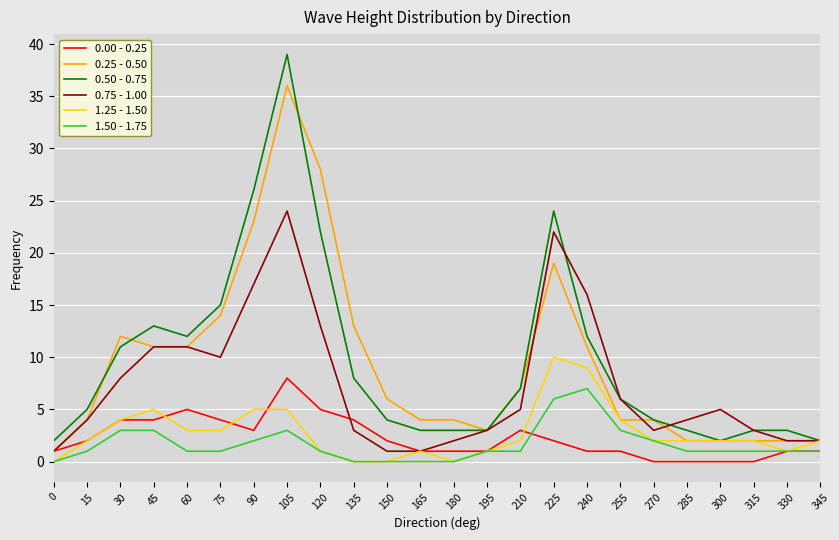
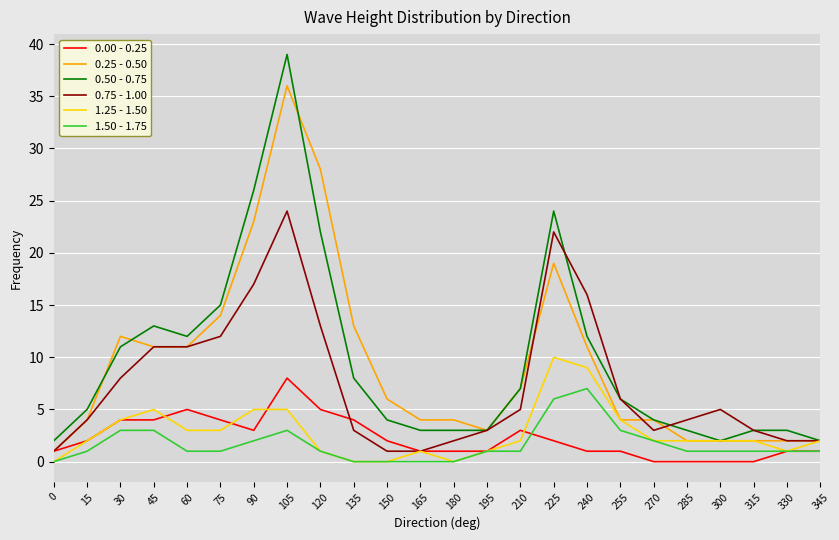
  {
    "0.00 - 0.25": {
      "45": 4,
      "60": 5,
      "75": 4,
      "90": 3,
      "105": 8,
      "120": 5,
      "135": 4,
      "150": 2,
      "180": 1,
      "210": 3,
      "225": 2,
      "240": 1,
      "255": 1,
      "270": 0,
      "285": 0,
      "300": 0,
      "315": 0
    },
    "0.50 - 0.75": {
      "0": 2,
      "15": 5,
      "30": 11,
      "45": 13,
      "60": 12,
      "75": 15,
      "90": 26,
      "105": 39,
      "120": 22,
      "135": 8,
      "150": 4,
      "165": 3,
      "180": 3,
      "225": 24,
      "240": 12,
      "285": 3,
      "330": 3
    },
    "0.75 - 1.00": {
      "30": 8,
-     "75": 10,
+     "75": 12,
      "90": 17,
      "105": 24,
      "120": 13,
      "135": 3,
      "150": 1,
      "180": 2,
      "210": 5,
      "225": 22,
      "240": 16,
      "270": 3,
      "285": 4,
      "300": 5
    },
    "1.50 - 1.75": {
      "15": 1,
      "30": 3,
      "45": 3,
      "60": 1,
      "75": 1,
      "90": 2,
      "105": 3,
      "165": 0,
      "210": 1,
      "225": 6,
      "240": 7,
      "255": 3,
      "285": 1,
      "300": 1,
      "315": 1
    }
  }
